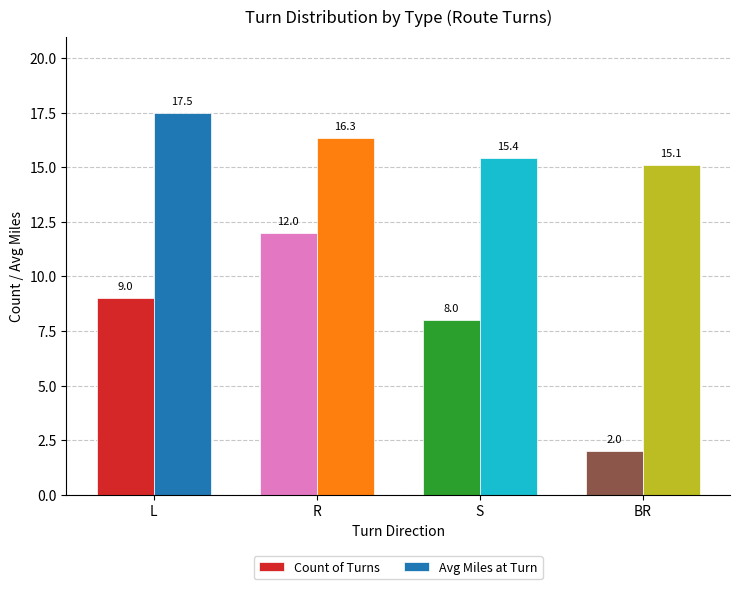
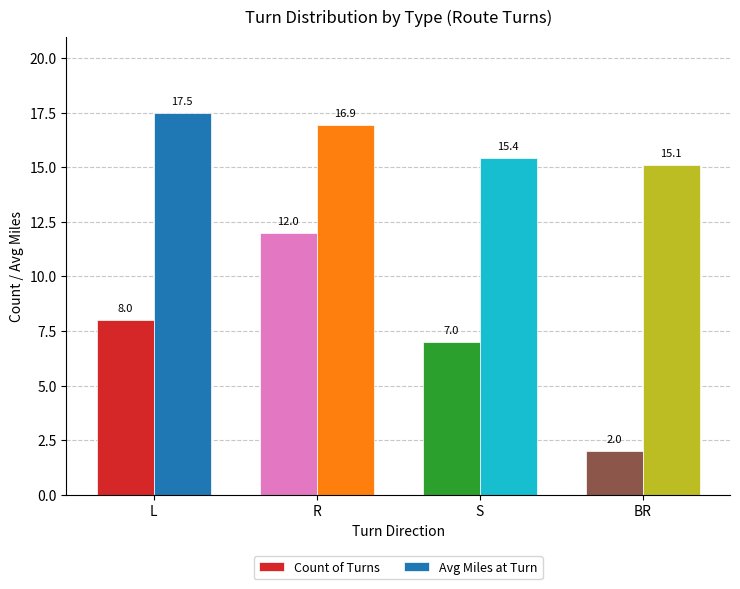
  {
    "Count of Turns": {
-     "L": 9.0,
+     "L": 8.0,
      "R": 12.0,
-     "S": 8.0,
+     "S": 7.0,
      "BR": 2.0
    },
    "Avg Miles at Turn": {
      "L": 17.5,
-     "R": 16.3,
+     "R": 16.9,
      "S": 15.4,
      "BR": 15.1
    }
  }
